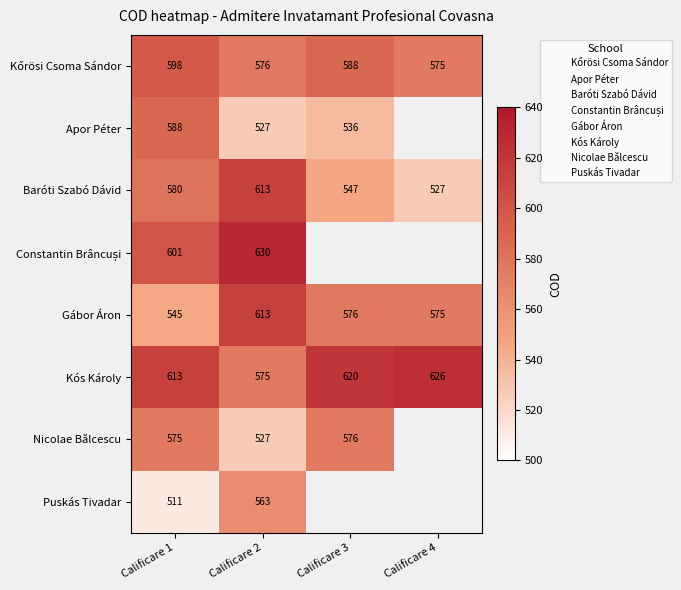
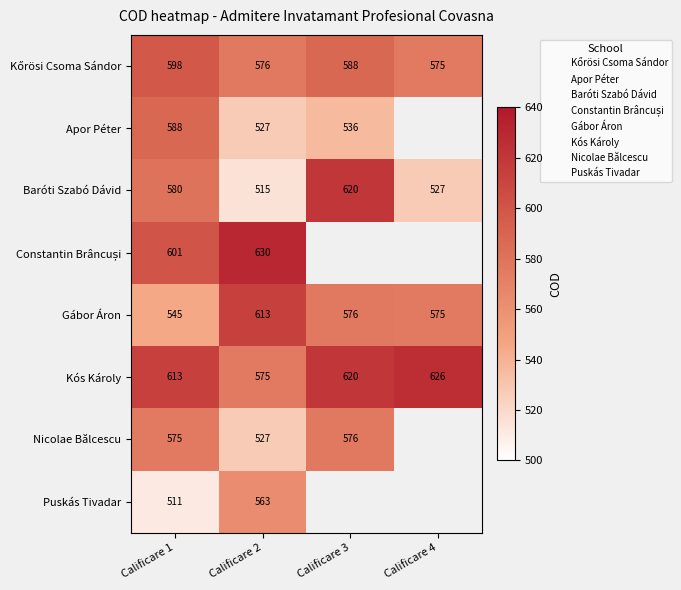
  {
    "Kőrösi Csoma Sándor": {
      "Calificare 1": 598,
      "Calificare 2": 576,
      "Calificare 3": 588,
      "Calificare 4": 575
    },
    "Apor Péter": {
      "Calificare 1": 588,
      "Calificare 2": 527,
      "Calificare 3": 536
    },
    "Baróti Szabó Dávid": {
      "Calificare 1": 580,
-     "Calificare 2": 613,
-     "Calificare 3": 547,
+     "Calificare 2": 515,
+     "Calificare 3": 620,
      "Calificare 4": 527
    },
    "Constantin Brâncuși": {
      "Calificare 1": 601,
      "Calificare 2": 630
    },
    "Gábor Áron": {
      "Calificare 1": 545,
      "Calificare 2": 613,
      "Calificare 3": 576,
      "Calificare 4": 575
    },
    "Kós Károly": {
      "Calificare 1": 613,
      "Calificare 2": 575,
      "Calificare 3": 620,
      "Calificare 4": 626
    },
    "Nicolae Bălcescu": {
      "Calificare 1": 575,
      "Calificare 2": 527,
      "Calificare 3": 576
    },
    "Puskás Tivadar": {
      "Calificare 1": 511,
      "Calificare 2": 563
    }
  }
